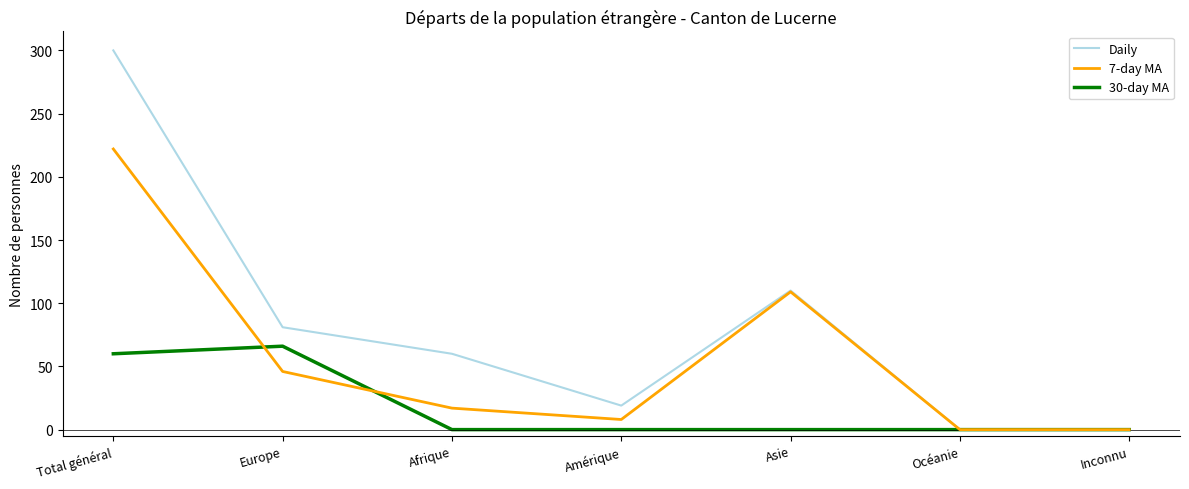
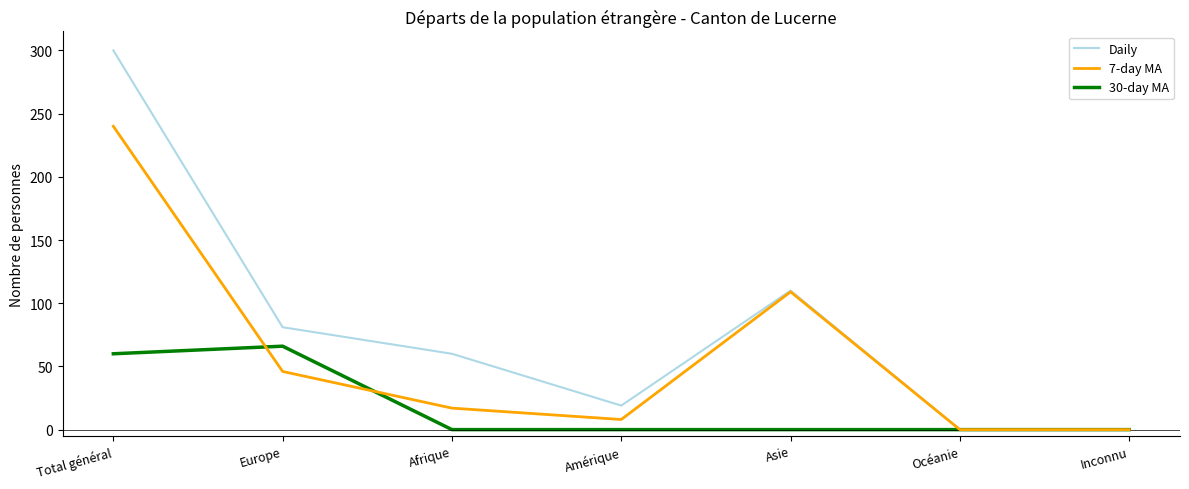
  {
    "Daily": {
      "Total général": 300,
      "Europe": 81,
      "Afrique": 60,
      "Amérique": 19
    },
    "7-day MA": {
-     "Total général": 222,
+     "Total général": 240,
      "Europe": 46,
      "Afrique": 17,
      "Amérique": 8
    },
    "30-day MA": {
      "Total général": 60,
      "Europe": 66,
      "Afrique": 0,
      "Amérique": 0,
      "Asie": 0
    }
  }
